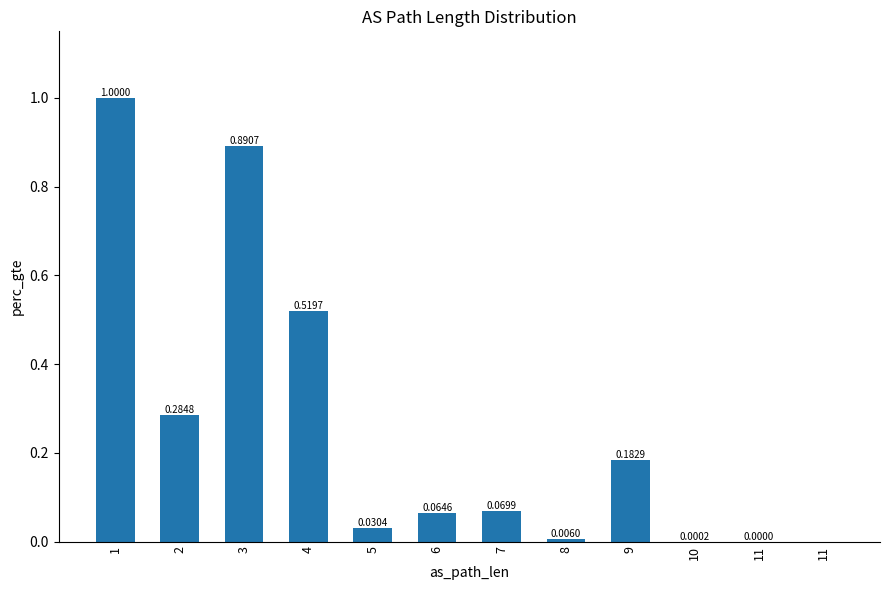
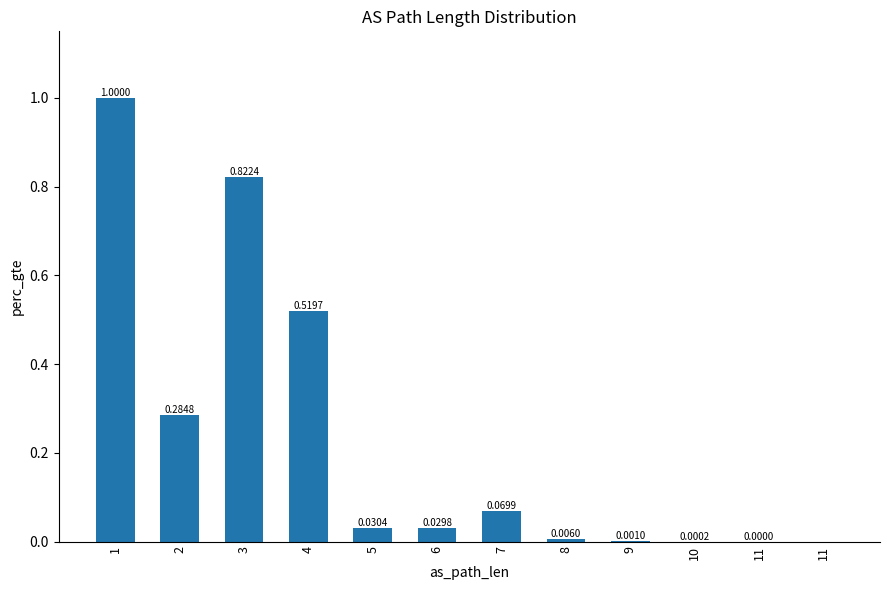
  {
    "1": 1.0000,
    "2": 0.2848,
-   "3": 0.8907,
+   "3": 0.8224,
    "4": 0.5197,
    "5": 0.0304,
-   "6": 0.0646,
+   "6": 0.0298,
    "7": 0.0699,
    "8": 0.0060,
-   "9": 0.1829,
+   "9": 0.0010,
    "10": 0.0002
  }
